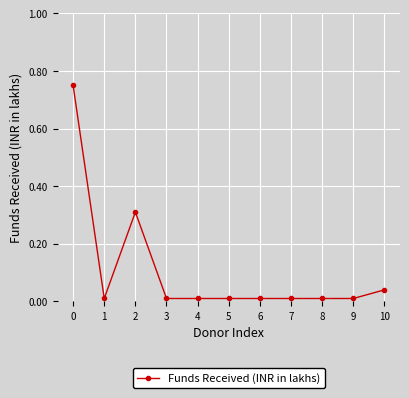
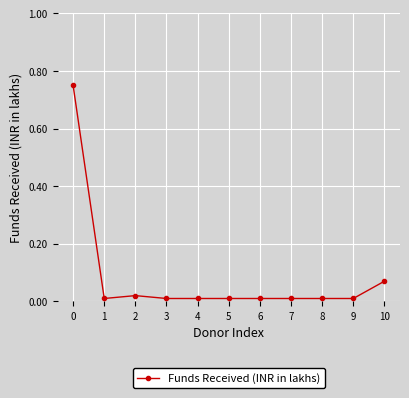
  {
    "0": 0.75,
    "1": 0.01,
-   "2": 0.31,
+   "2": 0.02,
    "3": 0.01,
    "4": 0.01,
    "5": 0.01,
    "6": 0.01,
    "7": 0.01,
    "8": 0.01,
    "9": 0.01,
-   "10": 0.04
+   "10": 0.07
  }
